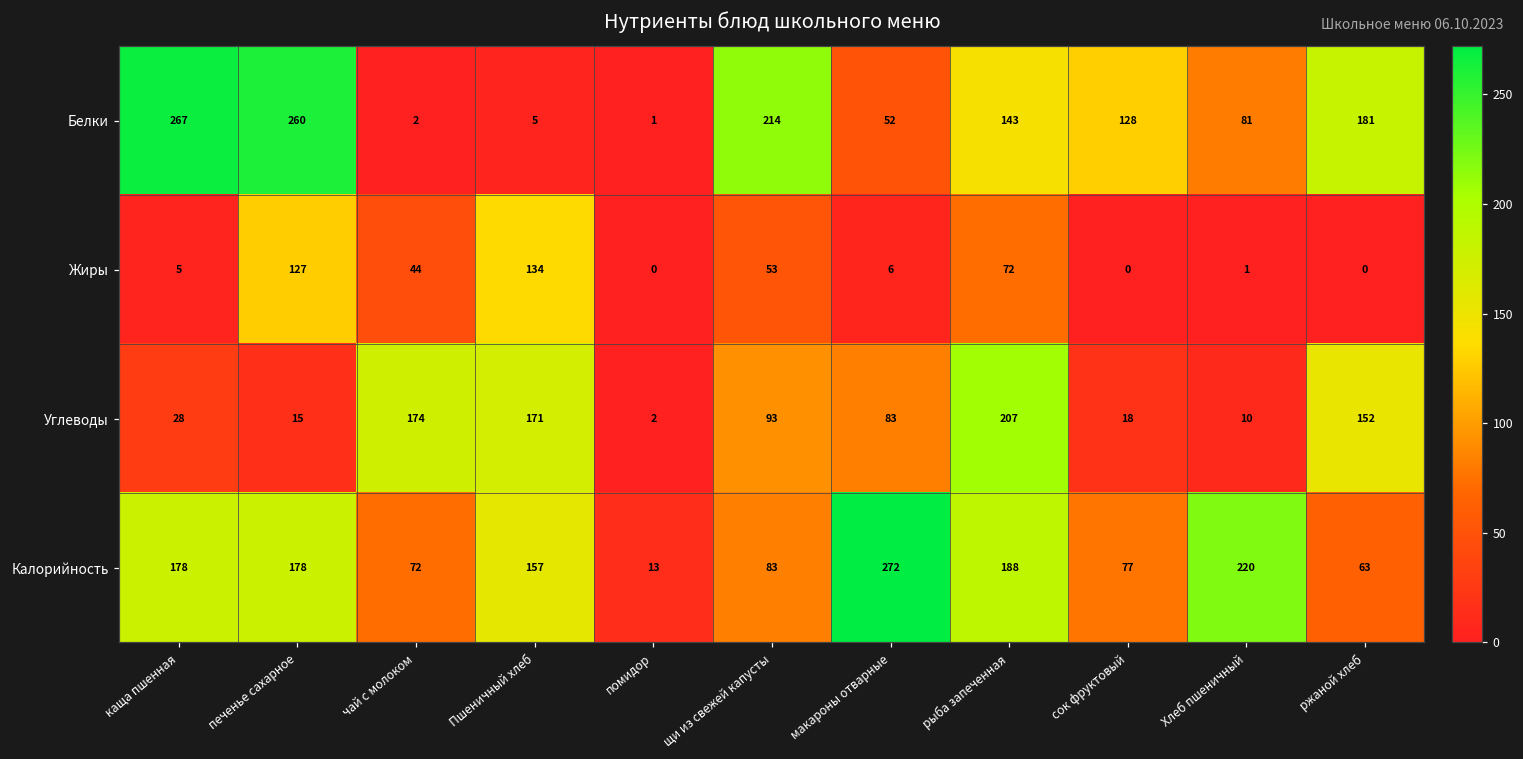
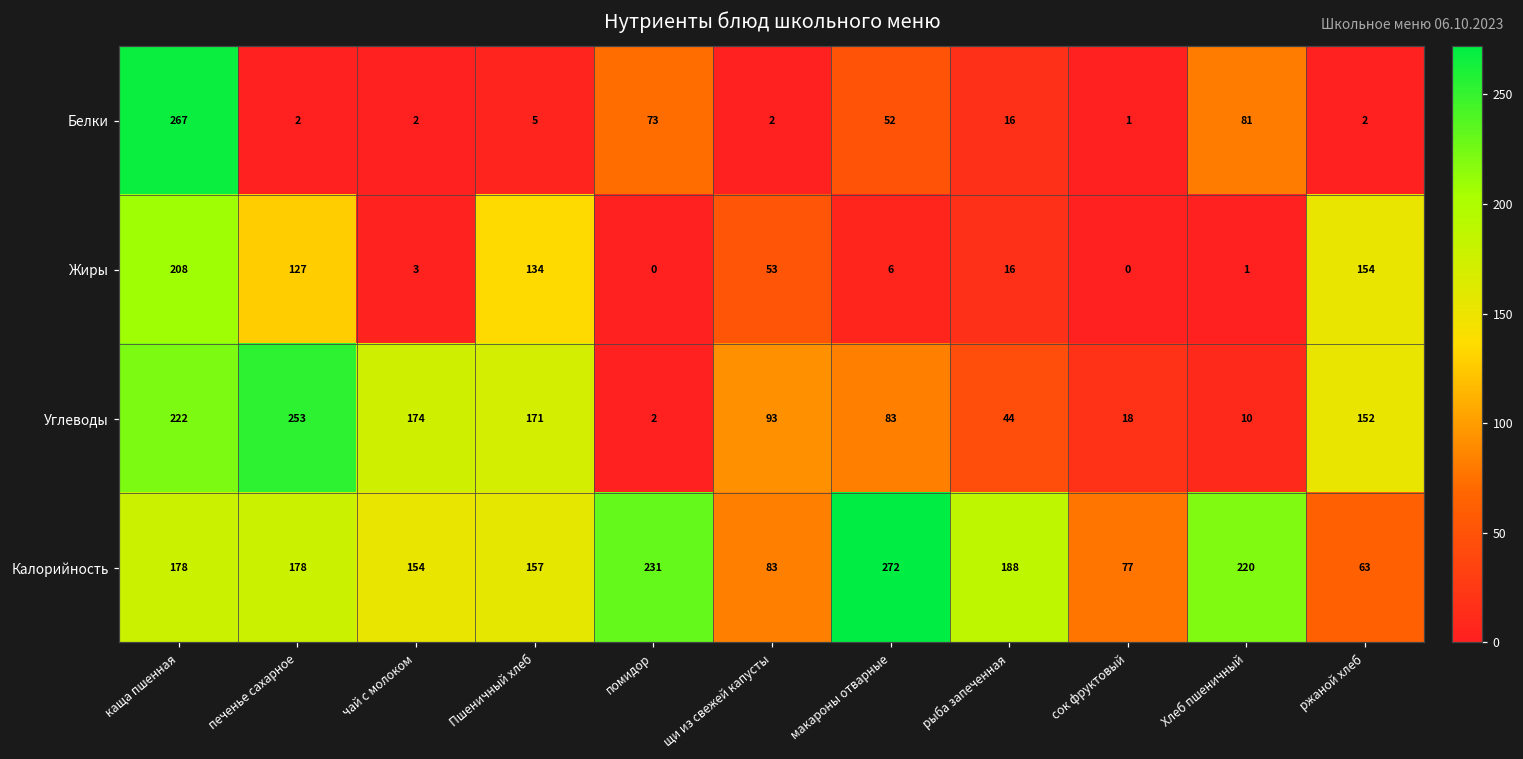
  {
    "Белки": {
      "каща пшенная": 267,
-     "печенье сахарное": 260,
+     "печенье сахарное": 2,
      "чай с молоком": 2,
      "Пшеничный хлеб": 5,
-     "помидор": 1,
-     "щи из свежей капусты": 214,
+     "помидор": 73,
+     "щи из свежей капусты": 2,
      "макароны отварные": 52,
-     "рыба запеченная": 143,
-     "сок фруктовый": 128,
+     "рыба запеченная": 16,
+     "сок фруктовый": 1,
      "Хлеб пшеничный": 81,
-     "ржаной хлеб": 181
+     "ржаной хлеб": 2
    },
    "Жиры": {
-     "каща пшенная": 5,
+     "каща пшенная": 208,
      "печенье сахарное": 127,
-     "чай с молоком": 44,
+     "чай с молоком": 3,
      "Пшеничный хлеб": 134,
      "помидор": 0,
      "щи из свежей капусты": 53,
      "макароны отварные": 6,
-     "рыба запеченная": 72,
+     "рыба запеченная": 16,
      "сок фруктовый": 0,
      "Хлеб пшеничный": 1,
-     "ржаной хлеб": 0
+     "ржаной хлеб": 154
    },
    "Углеводы": {
-     "каща пшенная": 28,
-     "печенье сахарное": 15,
+     "каща пшенная": 222,
+     "печенье сахарное": 253,
      "чай с молоком": 174,
      "Пшеничный хлеб": 171,
      "помидор": 2,
      "щи из свежей капусты": 93,
      "макароны отварные": 83,
-     "рыба запеченная": 207,
+     "рыба запеченная": 44,
      "сок фруктовый": 18,
      "Хлеб пшеничный": 10,
      "ржаной хлеб": 152
    },
    "Калорийность": {
      "каща пшенная": 178,
      "печенье сахарное": 178,
-     "чай с молоком": 72,
+     "чай с молоком": 154,
      "Пшеничный хлеб": 157,
-     "помидор": 13,
+     "помидор": 231,
      "щи из свежей капусты": 83,
      "макароны отварные": 272,
      "рыба запеченная": 188,
      "сок фруктовый": 77,
      "Хлеб пшеничный": 220,
      "ржаной хлеб": 63
    }
  }
